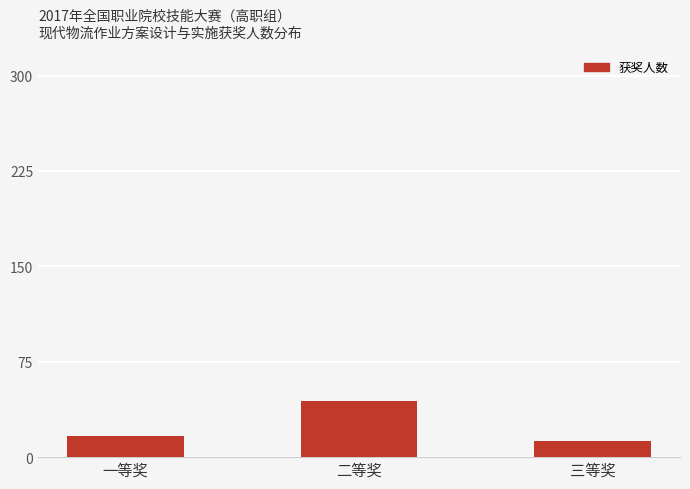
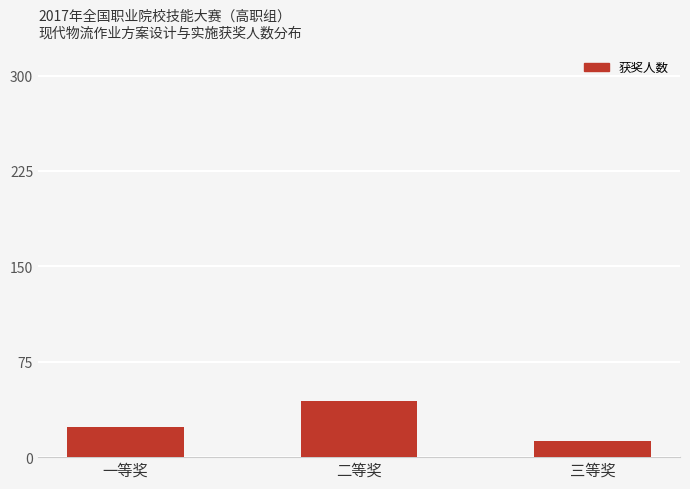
  {
-   "一等奖": 17,
+   "一等奖": 24,
    "二等奖": 44,
    "三等奖": 13
  }
